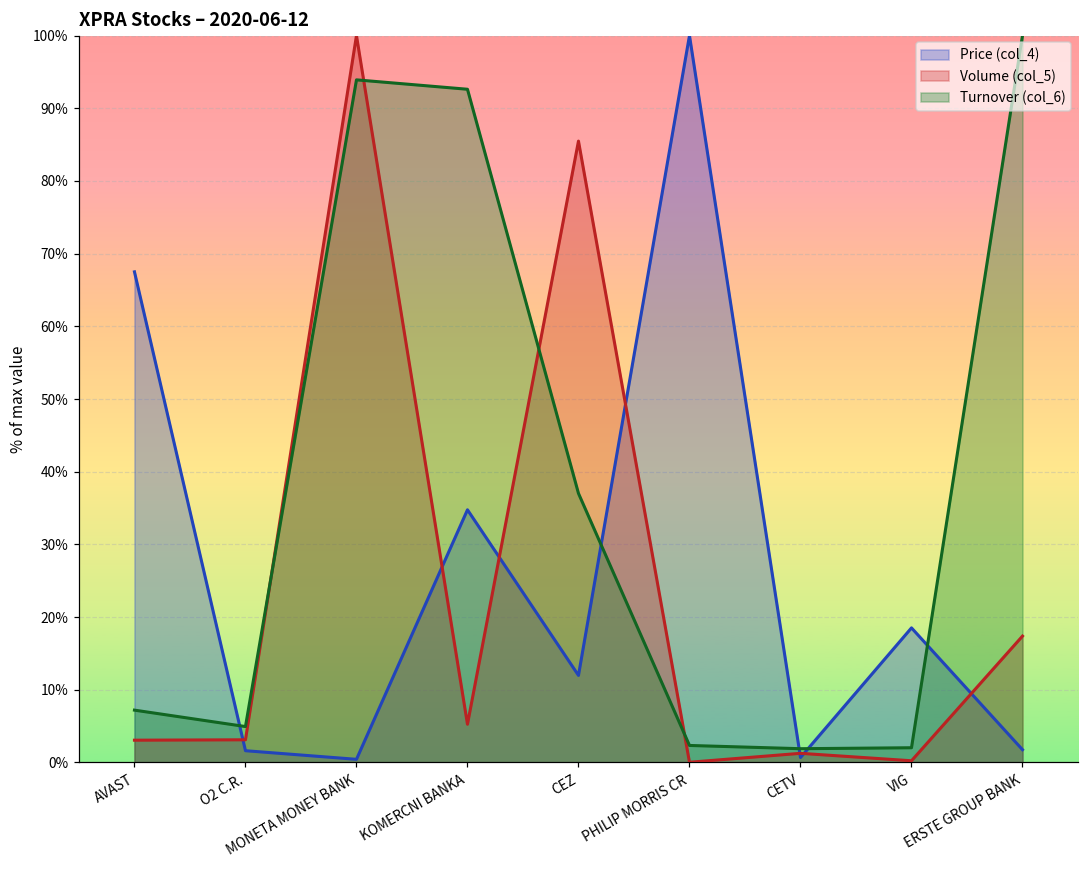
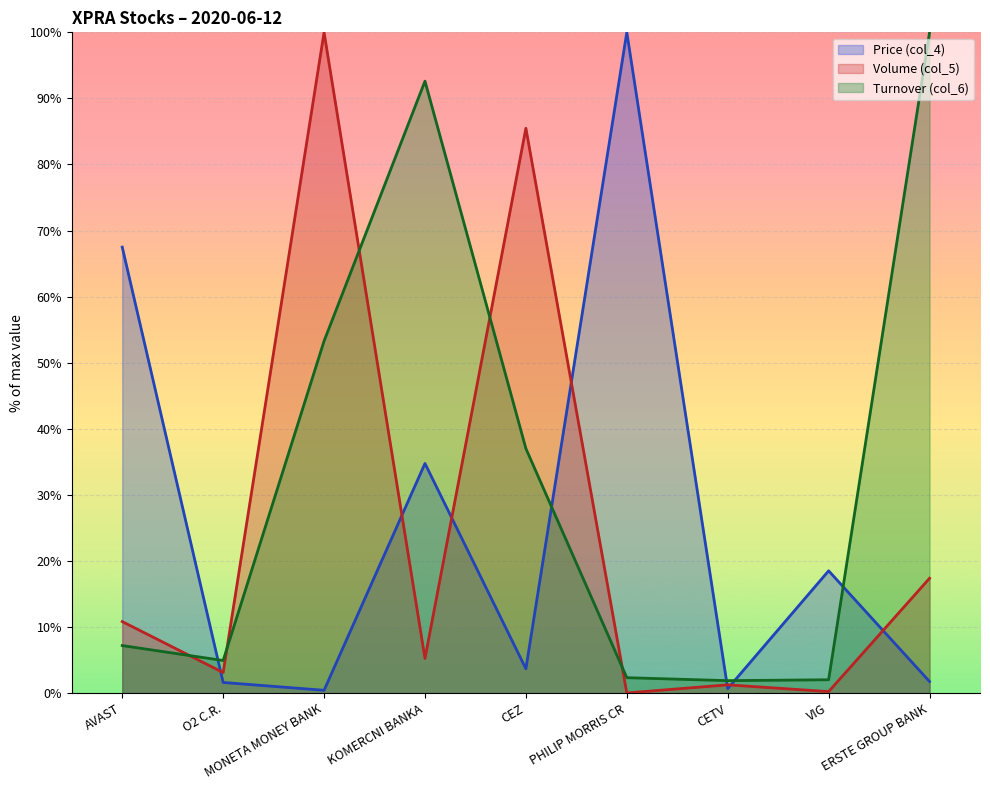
  {
    "Price (col_4)": {
      "AVAST": "67%",
      "O2 C.R.": "2%",
      "MONETA MONEY BANK": "0%",
      "KOMERCNI BANKA": "35%",
-     "CEZ": "12%",
+     "CEZ": "4%",
      "PHILIP MORRIS CR": "100%",
      "CETV": "1%",
      "VIG": "19%",
      "ERSTE GROUP BANK": "2%"
    },
    "Volume (col_5)": {
-     "AVAST": "3%",
+     "AVAST": "11%",
      "O2 C.R.": "3%",
      "MONETA MONEY BANK": "100%",
      "KOMERCNI BANKA": "5%",
      "CEZ": "85%",
      "PHILIP MORRIS CR": "0%",
      "CETV": "1%",
      "VIG": "0%",
      "ERSTE GROUP BANK": "17%"
    },
    "Turnover (col_6)": {
      "AVAST": "7%",
      "O2 C.R.": "5%",
-     "MONETA MONEY BANK": "94%",
+     "MONETA MONEY BANK": "53%",
      "KOMERCNI BANKA": "93%",
      "CEZ": "37%",
      "PHILIP MORRIS CR": "2%",
      "CETV": "2%",
      "VIG": "2%",
      "ERSTE GROUP BANK": "100%"
    }
  }
